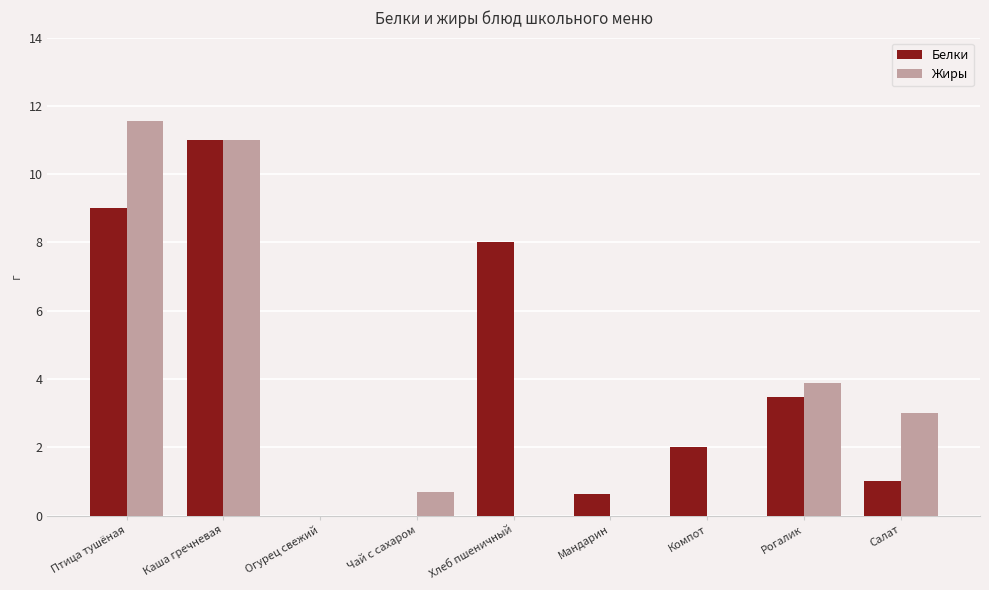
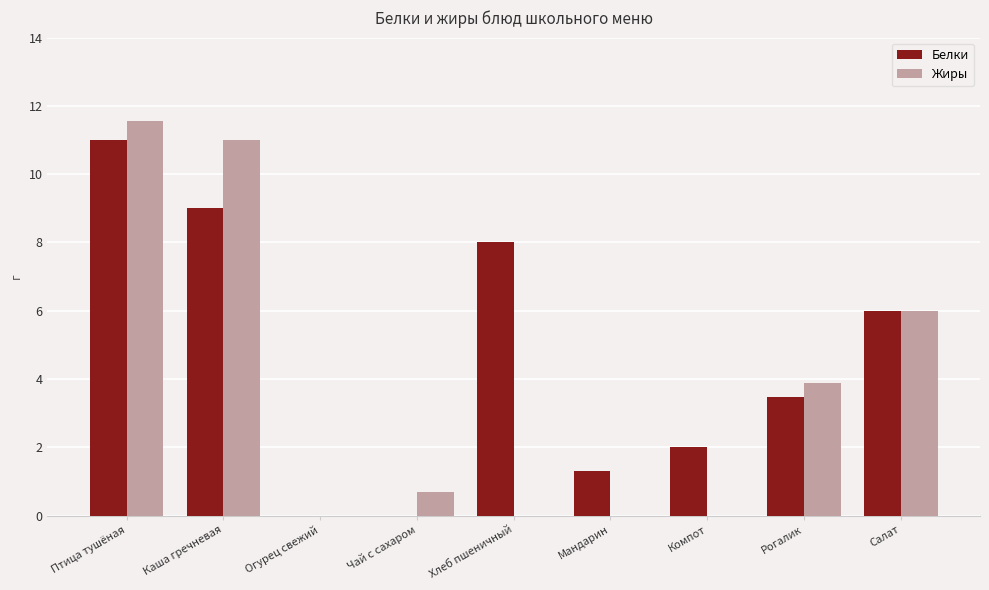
  {
    "Белки": {
-     "Птица тушёная": 9,
-     "Каша гречневая": 11,
+     "Птица тушёная": 11,
+     "Каша гречневая": 9,
      "Огурец свежий": 0.0,
      "Чай с сахаром": 0.0,
      "Хлеб пшеничный": 8.0,
-     "Мандарин": 0.6,
+     "Мандарин": 1.3,
      "Компот": 2.0,
      "Рогалик": 3.5,
-     "Салат": 1
+     "Салат": 6
    },
    "Жиры": {
      "Птица тушёная": 11.6,
      "Каша гречневая": 11,
      "Огурец свежий": 0,
      "Чай с сахаром": 0.7,
      "Хлеб пшеничный": 0,
      "Мандарин": 0,
      "Компот": 0,
      "Рогалик": 3.9,
-     "Салат": 3
+     "Салат": 6
    }
  }
